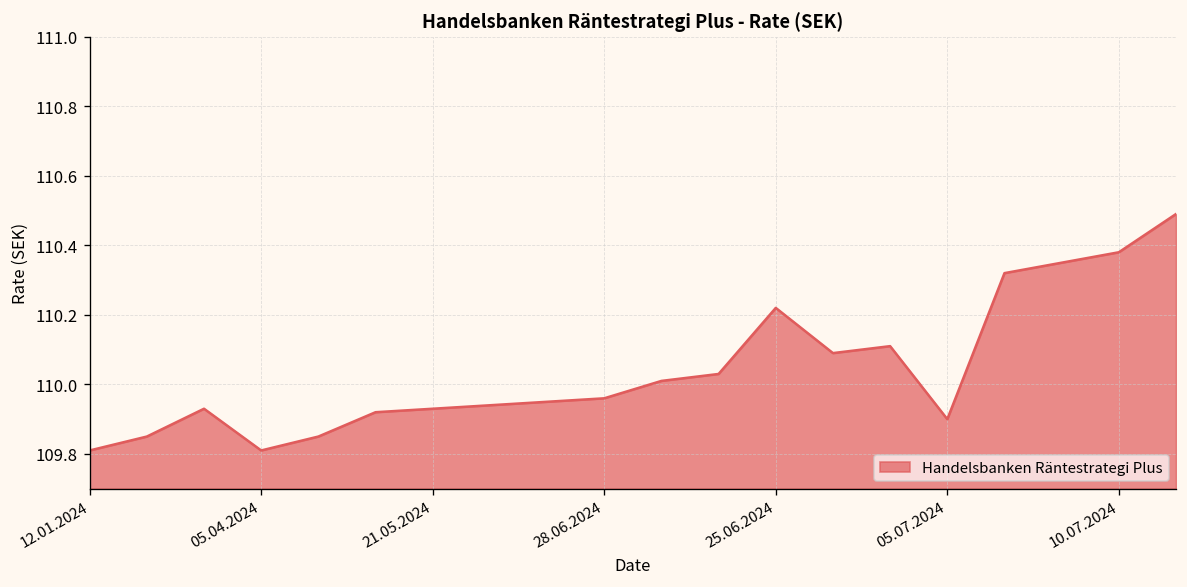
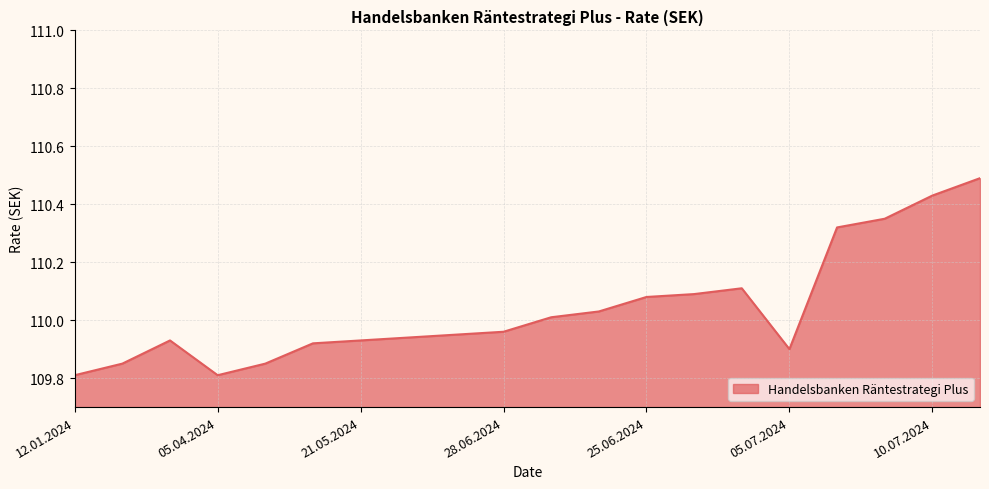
  {
    "12.01.2024": 109.81,
    "05.04.2024": 109.81,
    "21.05.2024": 109.93,
    "28.06.2024": 109.96,
-   "25.06.2024": 110.22,
+   "25.06.2024": 110.08,
    "05.07.2024": 109.90,
-   "10.07.2024": 110.38
+   "10.07.2024": 110.43
  }
